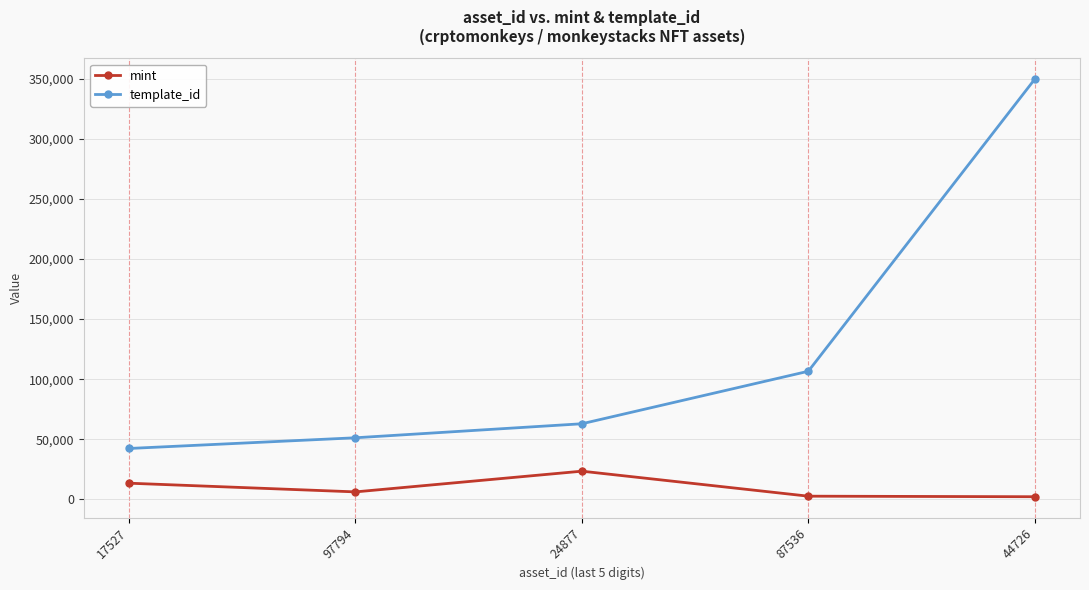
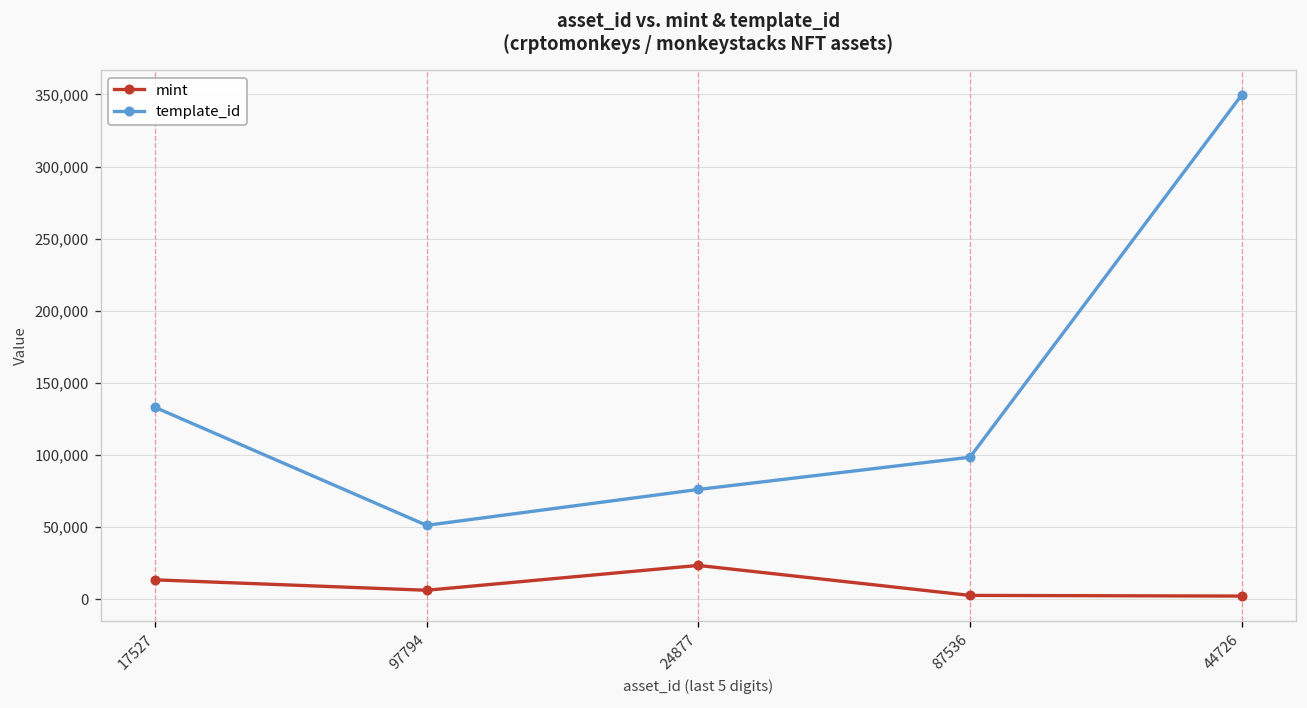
  {
    "mint": {
      "17527": "14,000",
      "97794": "6,000",
      "24877": "24,000",
      "87536": "3,000",
      "44726": "2,000"
    },
    "template_id": {
-     "17527": "42,000",
+     "17527": "133,000",
      "97794": "51,000",
-     "24877": "63,000",
-     "87536": "107,000",
+     "24877": "76,000",
+     "87536": "99,000",
      "44726": "350,000"
    }
  }
